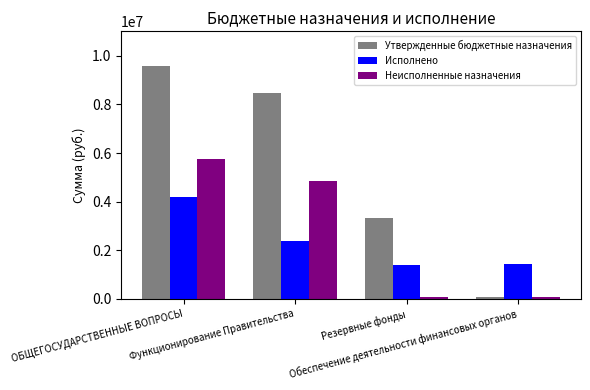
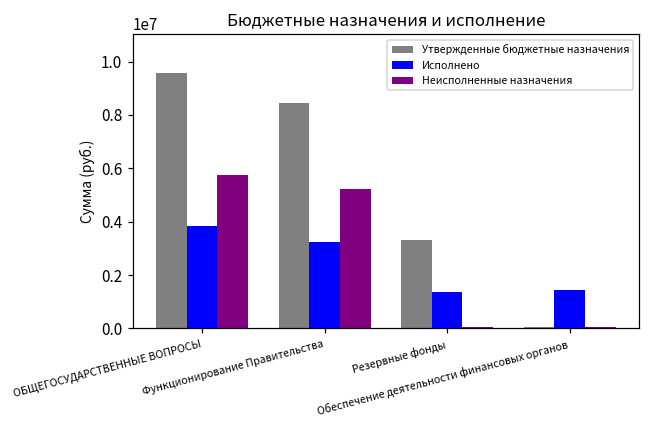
  {
    "Утвержденные бюджетные назначения": {
      "ОБЩЕГОСУДАРСТВЕННЫЕ ВОПРОСЫ": 9600000,
      "Функционирование Правительства": 8500000,
      "Резервные фонды": 3300000
    },
    "Исполнено": {
-     "ОБЩЕГОСУДАРСТВЕННЫЕ ВОПРОСЫ": 4200000,
-     "Функционирование Правительства": 2400000,
+     "ОБЩЕГОСУДАРСТВЕННЫЕ ВОПРОСЫ": 3800000,
+     "Функционирование Правительства": 3200000,
      "Резервные фонды": 1400000,
      "Обеспечение деятельности финансовых органов": 1400000
    },
    "Неисполненные назначения": {
      "ОБЩЕГОСУДАРСТВЕННЫЕ ВОПРОСЫ": 5700000,
-     "Функционирование Правительства": 4900000
+     "Функционирование Правительства": 5200000
    }
  }
